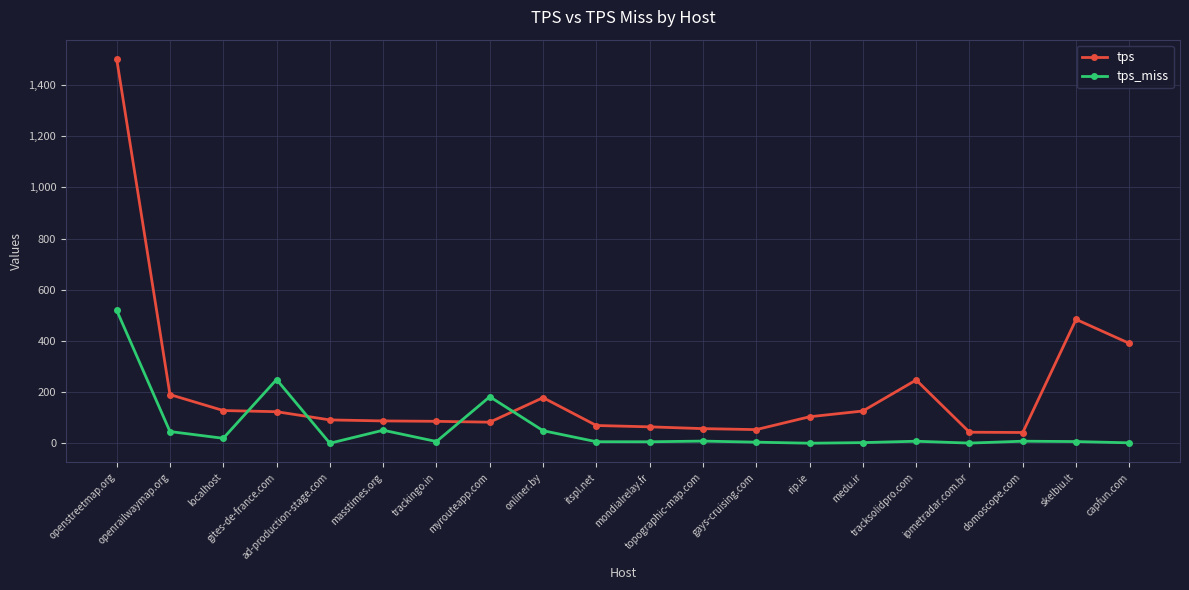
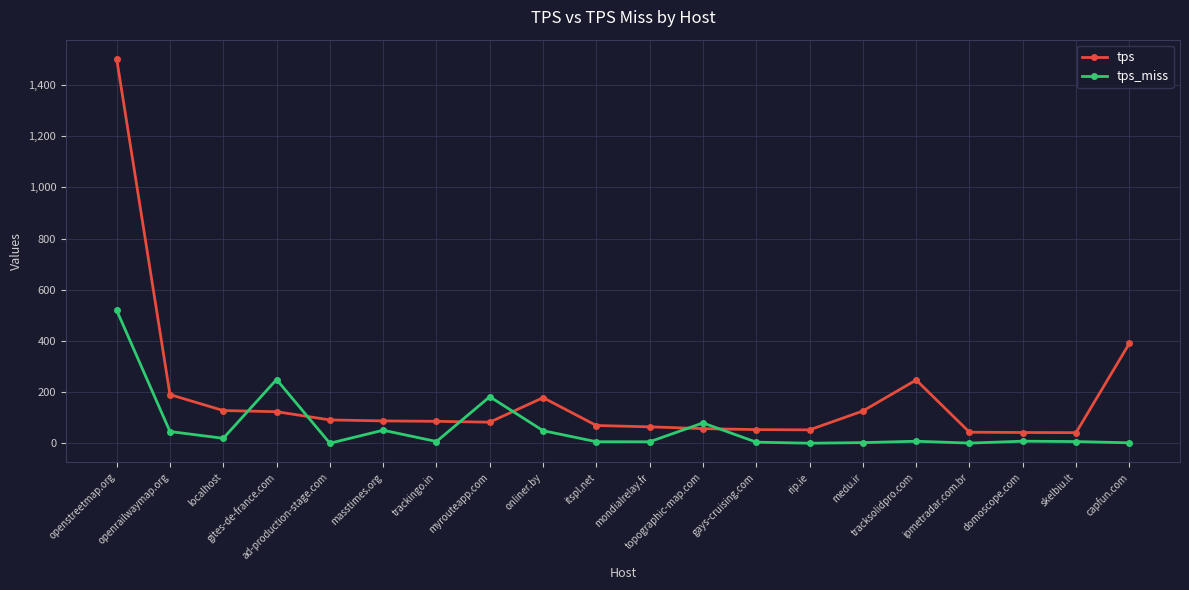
  {
    "tps": {
      "openstreetmap.org": "1,500",
      "openrailwaymap.org": "190",
      "localhost": "130",
      "gites-de-france.com": "120",
      "ad-production-stage.com": "90",
      "masstimes.org": "90",
      "trackingo.in": "90",
      "myrouteapp.com": "80",
      "onliner.by": "180",
      "itspl.net": "70",
      "mondialrelay.fr": "60",
      "topographic-map.com": "60",
      "gays-cruising.com": "50",
-     "rip.ie": "100",
+     "rip.ie": "50",
      "medu.ir": "130",
      "tracksolidpro.com": "250",
      "ipmetradar.com.br": "40",
      "domoscope.com": "40",
-     "skelbiu.lt": "480",
+     "skelbiu.lt": "40",
      "capfun.com": "390"
    },
    "tps_miss": {
      "openstreetmap.org": "520",
      "openrailwaymap.org": "50",
      "localhost": "20",
      "gites-de-france.com": "250",
      "ad-production-stage.com": "0",
      "masstimes.org": "50",
      "trackingo.in": "10",
      "myrouteapp.com": "180",
      "onliner.by": "50",
      "itspl.net": "10",
      "mondialrelay.fr": "10",
-     "topographic-map.com": "10",
+     "topographic-map.com": "80",
      "gays-cruising.com": "0",
      "rip.ie": "0",
      "medu.ir": "0",
      "tracksolidpro.com": "10",
      "ipmetradar.com.br": "0",
      "domoscope.com": "10",
      "skelbiu.lt": "10",
      "capfun.com": "0"
    }
  }
